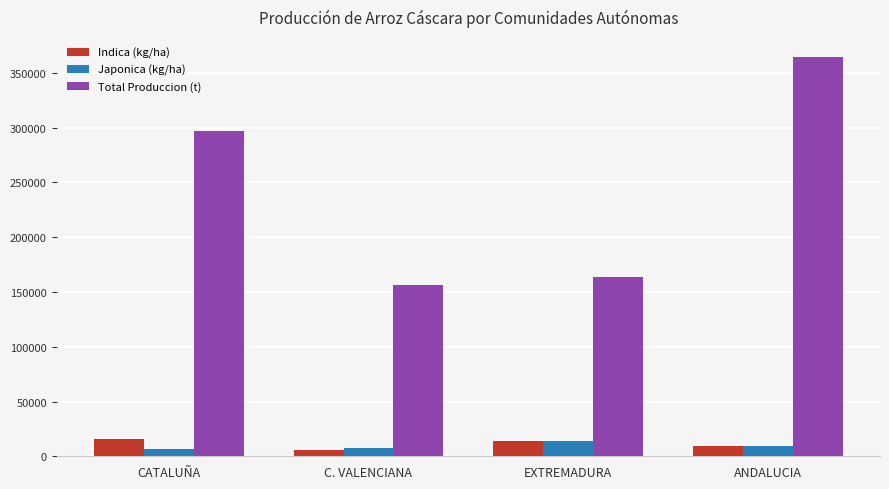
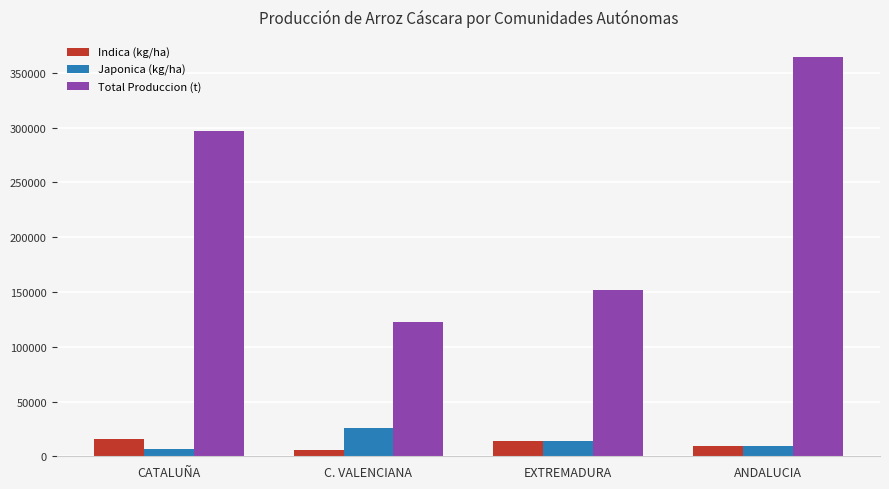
  {
    "Indica (kg/ha)": {
      "CATALUÑA": 16000,
      "C. VALENCIANA": 5000,
      "EXTREMADURA": 14000,
      "ANDALUCIA": 9000
    },
    "Japonica (kg/ha)": {
      "CATALUÑA": 6000,
-     "C. VALENCIANA": 8000,
+     "C. VALENCIANA": 26000,
      "EXTREMADURA": 14000,
      "ANDALUCIA": 9000
    },
    "Total Produccion (t)": {
      "CATALUÑA": 297000,
-     "C. VALENCIANA": 157000,
-     "EXTREMADURA": 164000,
+     "C. VALENCIANA": 122000,
+     "EXTREMADURA": 152000,
      "ANDALUCIA": 365000
    }
  }
